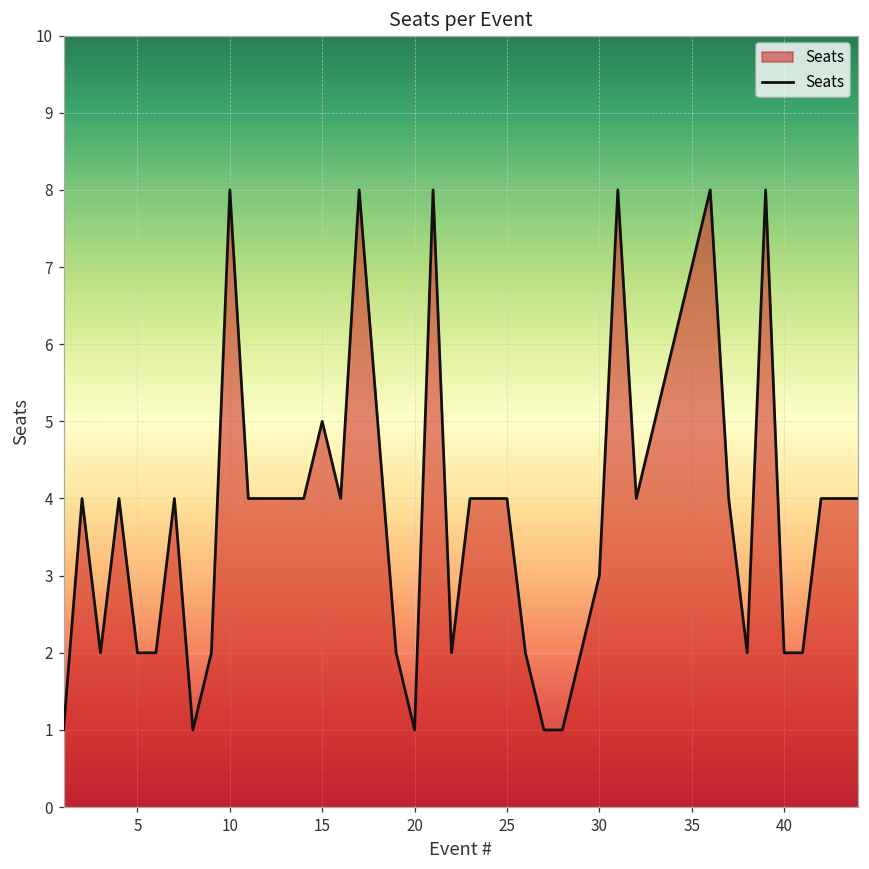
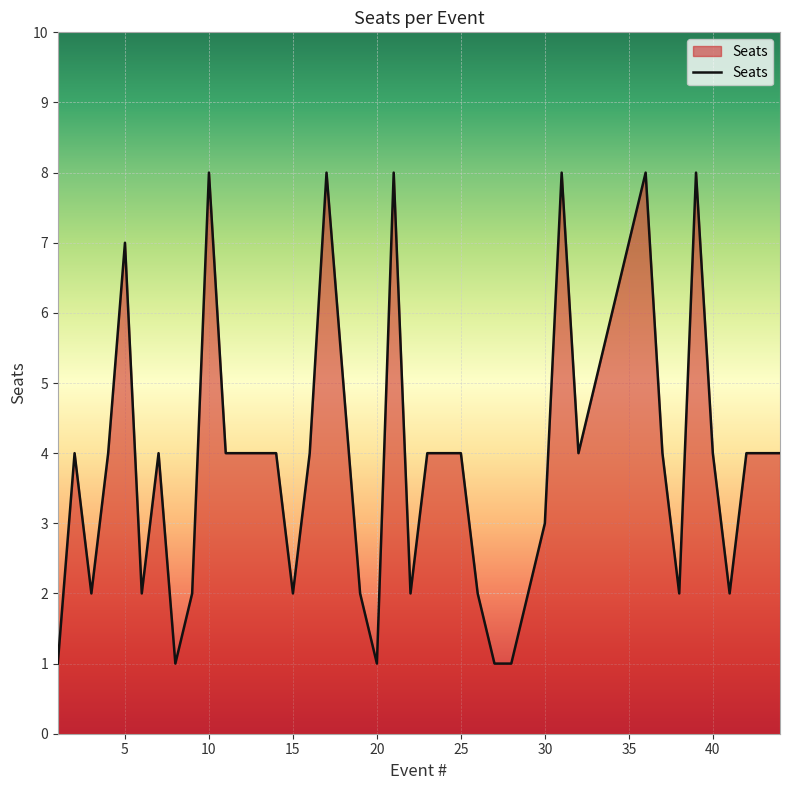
  {
-   "5": 2,
+   "5": 7,
    "10": 8,
-   "15": 5,
+   "15": 2,
    "20": 1,
    "25": 4,
    "30": 3,
    "35": 7,
-   "40": 2
+   "40": 4
  }
